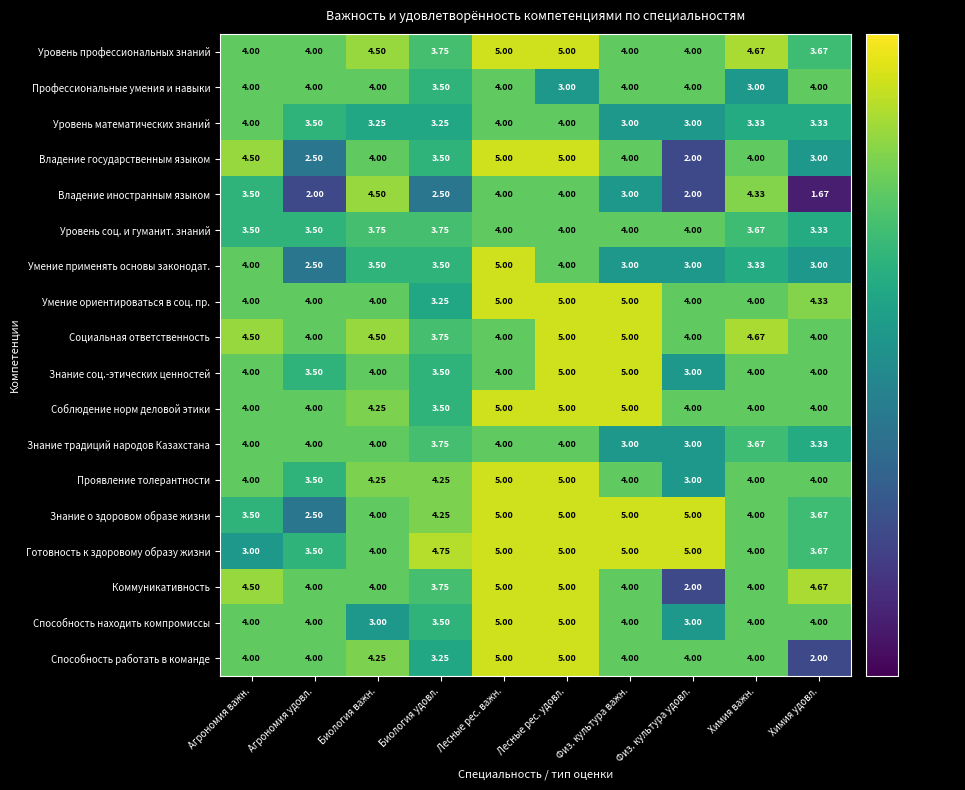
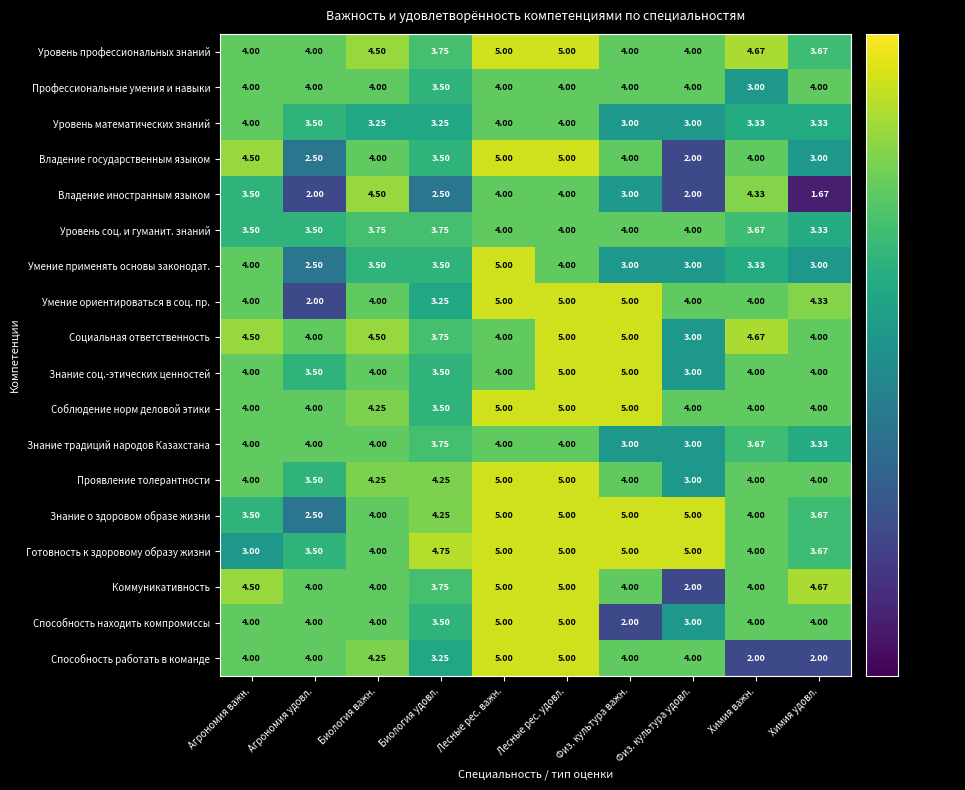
  {
    "Уровень профессиональных знаний": {
      "Агрономия важн.": 4.00,
      "Агрономия удовл.": 4.00,
      "Биология важн.": 4.50,
      "Биология удовл.": 3.75,
      "Лесные рес. важн.": 5.00,
      "Лесные рес. удовл.": 5.00,
      "Физ. культура важн.": 4.00,
      "Физ. культура удовл.": 4.00,
      "Химия важн.": 4.67,
      "Химия удовл.": 3.67
    },
    "Профессиональные умения и навыки": {
      "Агрономия важн.": 4.00,
      "Агрономия удовл.": 4.00,
      "Биология важн.": 4.00,
      "Биология удовл.": 3.50,
      "Лесные рес. важн.": 4.00,
-     "Лесные рес. удовл.": 3.00,
+     "Лесные рес. удовл.": 4.00,
      "Физ. культура важн.": 4.00,
      "Физ. культура удовл.": 4.00,
      "Химия важн.": 3.00,
      "Химия удовл.": 4.00
    },
    "Уровень математических знаний": {
      "Агрономия важн.": 4.00,
      "Агрономия удовл.": 3.50,
      "Биология важн.": 3.25,
      "Биология удовл.": 3.25,
      "Лесные рес. важн.": 4.00,
      "Лесные рес. удовл.": 4.00,
      "Физ. культура важн.": 3.00,
      "Физ. культура удовл.": 3.00,
      "Химия важн.": 3.33,
      "Химия удовл.": 3.33
    },
    "Владение государственным языком": {
      "Агрономия важн.": 4.50,
      "Агрономия удовл.": 2.50,
      "Биология важн.": 4.00,
      "Биология удовл.": 3.50,
      "Лесные рес. важн.": 5.00,
      "Лесные рес. удовл.": 5.00,
      "Физ. культура важн.": 4.00,
      "Физ. культура удовл.": 2.00,
      "Химия важн.": 4.00,
      "Химия удовл.": 3.00
    },
    "Владение иностранным языком": {
      "Агрономия важн.": 3.50,
      "Агрономия удовл.": 2.00,
      "Биология важн.": 4.50,
      "Биология удовл.": 2.50,
      "Лесные рес. важн.": 4.00,
      "Лесные рес. удовл.": 4.00,
      "Физ. культура важн.": 3.00,
      "Физ. культура удовл.": 2.00,
      "Химия важн.": 4.33,
      "Химия удовл.": 1.67
    },
    "Уровень соц. и гуманит. знаний": {
      "Агрономия важн.": 3.50,
      "Агрономия удовл.": 3.50,
      "Биология важн.": 3.75,
      "Биология удовл.": 3.75,
      "Лесные рес. важн.": 4.00,
      "Лесные рес. удовл.": 4.00,
      "Физ. культура важн.": 4.00,
      "Физ. культура удовл.": 4.00,
      "Химия важн.": 3.67,
      "Химия удовл.": 3.33
    },
    "Умение применять основы законодат.": {
      "Агрономия важн.": 4.00,
      "Агрономия удовл.": 2.50,
      "Биология важн.": 3.50,
      "Биология удовл.": 3.50,
      "Лесные рес. важн.": 5.00,
      "Лесные рес. удовл.": 4.00,
      "Физ. культура важн.": 3.00,
      "Физ. культура удовл.": 3.00,
      "Химия важн.": 3.33,
      "Химия удовл.": 3.00
    },
    "Умение ориентироваться в соц. пр.": {
      "Агрономия важн.": 4.00,
-     "Агрономия удовл.": 4.00,
+     "Агрономия удовл.": 2.00,
      "Биология важн.": 4.00,
      "Биология удовл.": 3.25,
      "Лесные рес. важн.": 5.00,
      "Лесные рес. удовл.": 5.00,
      "Физ. культура важн.": 5.00,
      "Физ. культура удовл.": 4.00,
      "Химия важн.": 4.00,
      "Химия удовл.": 4.33
    },
    "Социальная ответственность": {
      "Агрономия важн.": 4.50,
      "Агрономия удовл.": 4.00,
      "Биология важн.": 4.50,
      "Биология удовл.": 3.75,
      "Лесные рес. важн.": 4.00,
      "Лесные рес. удовл.": 5.00,
      "Физ. культура важн.": 5.00,
-     "Физ. культура удовл.": 4.00,
+     "Физ. культура удовл.": 3.00,
      "Химия важн.": 4.67,
      "Химия удовл.": 4.00
    },
    "Знание соц.-этических ценностей": {
      "Агрономия важн.": 4.00,
      "Агрономия удовл.": 3.50,
      "Биология важн.": 4.00,
      "Биология удовл.": 3.50,
      "Лесные рес. важн.": 4.00,
      "Лесные рес. удовл.": 5.00,
      "Физ. культура важн.": 5.00,
      "Физ. культура удовл.": 3.00,
      "Химия важн.": 4.00,
      "Химия удовл.": 4.00
    },
    "Соблюдение норм деловой этики": {
      "Агрономия важн.": 4.00,
      "Агрономия удовл.": 4.00,
      "Биология важн.": 4.25,
      "Биология удовл.": 3.50,
      "Лесные рес. важн.": 5.00,
      "Лесные рес. удовл.": 5.00,
      "Физ. культура важн.": 5.00,
      "Физ. культура удовл.": 4.00,
      "Химия важн.": 4.00,
      "Химия удовл.": 4.00
    },
    "Знание традиций народов Казахстана": {
      "Агрономия важн.": 4.00,
      "Агрономия удовл.": 4.00,
      "Биология важн.": 4.00,
      "Биология удовл.": 3.75,
      "Лесные рес. важн.": 4.00,
      "Лесные рес. удовл.": 4.00,
      "Физ. культура важн.": 3.00,
      "Физ. культура удовл.": 3.00,
      "Химия важн.": 3.67,
      "Химия удовл.": 3.33
    },
    "Проявление толерантности": {
      "Агрономия важн.": 4.00,
      "Агрономия удовл.": 3.50,
      "Биология важн.": 4.25,
      "Биология удовл.": 4.25,
      "Лесные рес. важн.": 5.00,
      "Лесные рес. удовл.": 5.00,
      "Физ. культура важн.": 4.00,
      "Физ. культура удовл.": 3.00,
      "Химия важн.": 4.00,
      "Химия удовл.": 4.00
    },
    "Знание о здоровом образе жизни": {
      "Агрономия важн.": 3.50,
      "Агрономия удовл.": 2.50,
      "Биология важн.": 4.00,
      "Биология удовл.": 4.25,
      "Лесные рес. важн.": 5.00,
      "Лесные рес. удовл.": 5.00,
      "Физ. культура важн.": 5.00,
      "Физ. культура удовл.": 5.00,
      "Химия важн.": 4.00,
      "Химия удовл.": 3.67
    },
    "Готовность к здоровому образу жизни": {
      "Агрономия важн.": 3.00,
      "Агрономия удовл.": 3.50,
      "Биология важн.": 4.00,
      "Биология удовл.": 4.75,
      "Лесные рес. важн.": 5.00,
      "Лесные рес. удовл.": 5.00,
      "Физ. культура важн.": 5.00,
      "Физ. культура удовл.": 5.00,
      "Химия важн.": 4.00,
      "Химия удовл.": 3.67
    },
    "Коммуникативность": {
      "Агрономия важн.": 4.50,
      "Агрономия удовл.": 4.00,
      "Биология важн.": 4.00,
      "Биология удовл.": 3.75,
      "Лесные рес. важн.": 5.00,
      "Лесные рес. удовл.": 5.00,
      "Физ. культура важн.": 4.00,
      "Физ. культура удовл.": 2.00,
      "Химия важн.": 4.00,
      "Химия удовл.": 4.67
    },
    "Способность находить компромиссы": {
      "Агрономия важн.": 4.00,
      "Агрономия удовл.": 4.00,
-     "Биология важн.": 3.00,
+     "Биология важн.": 4.00,
      "Биология удовл.": 3.50,
      "Лесные рес. важн.": 5.00,
      "Лесные рес. удовл.": 5.00,
-     "Физ. культура важн.": 4.00,
+     "Физ. культура важн.": 2.00,
      "Физ. культура удовл.": 3.00,
      "Химия важн.": 4.00,
      "Химия удовл.": 4.00
    },
    "Способность работать в команде": {
      "Агрономия важн.": 4.00,
      "Агрономия удовл.": 4.00,
      "Биология важн.": 4.25,
      "Биология удовл.": 3.25,
      "Лесные рес. важн.": 5.00,
      "Лесные рес. удовл.": 5.00,
      "Физ. культура важн.": 4.00,
      "Физ. культура удовл.": 4.00,
-     "Химия важн.": 4.00,
+     "Химия важн.": 2.00,
      "Химия удовл.": 2.00
    }
  }
